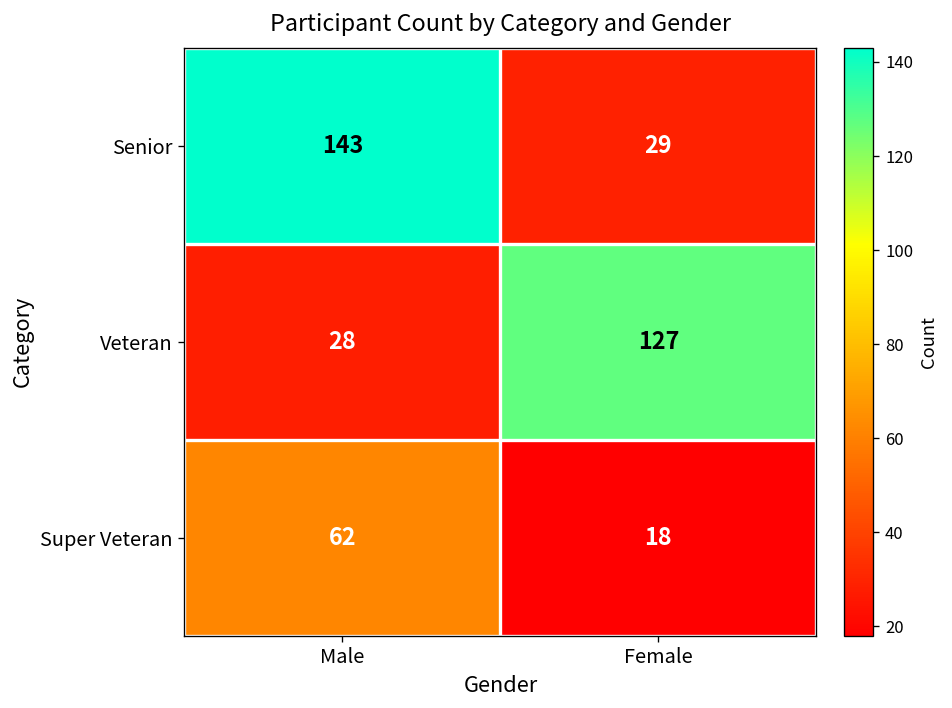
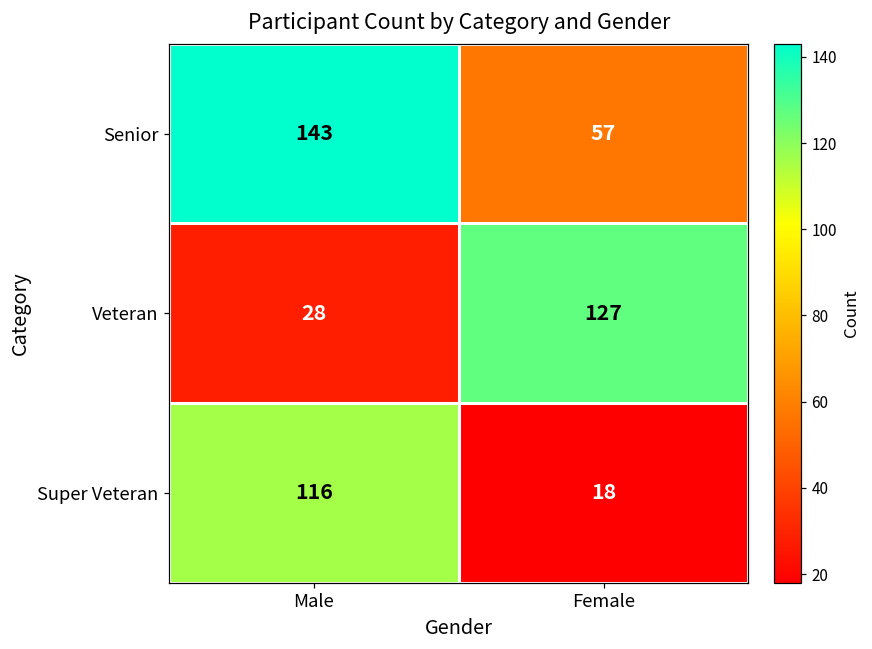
  {
    "Senior": {
      "Male": 143,
-     "Female": 29
+     "Female": 57
    },
    "Veteran": {
      "Male": 28,
      "Female": 127
    },
    "Super Veteran": {
-     "Male": 62,
+     "Male": 116,
      "Female": 18
    }
  }
